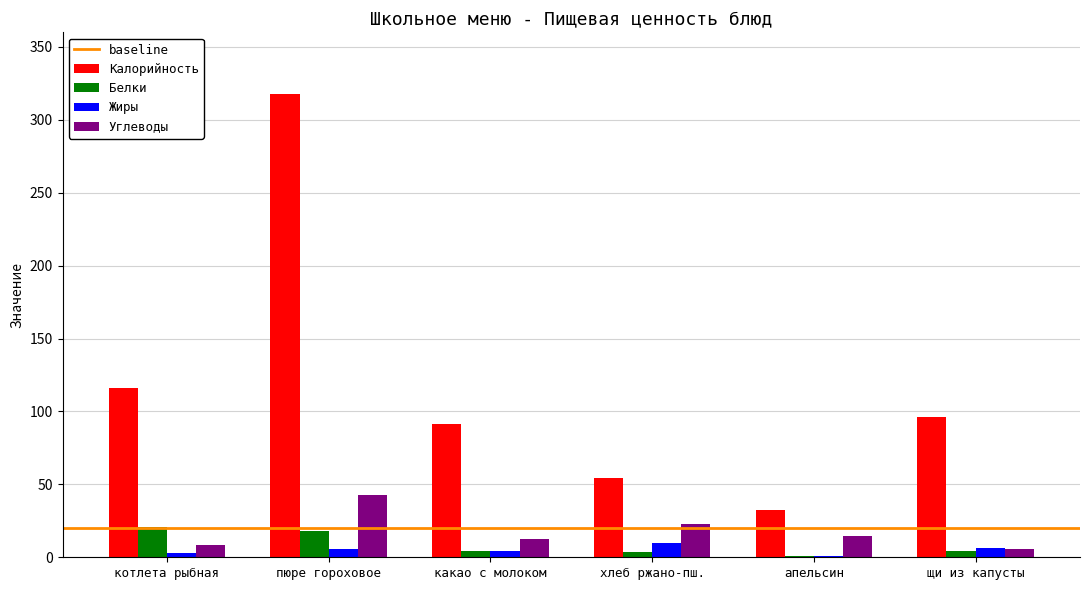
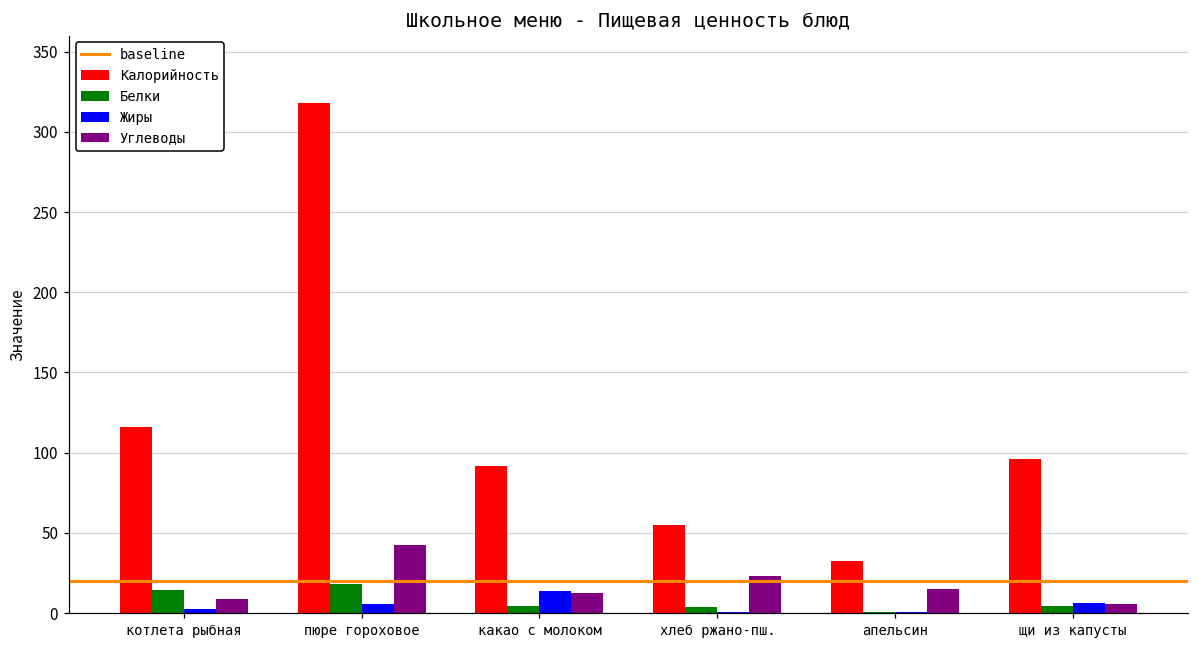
  {
    "Калорийность": {
      "котлета рыбная": 116,
      "пюре гороховое": 318,
      "какао с молоком": 91,
      "хлеб ржано-пш.": 55,
      "апельсин": 32,
      "щи из капусты": 96
    },
    "Белки": {
-     "котлета рыбная": 21,
+     "котлета рыбная": 14,
      "пюре гороховое": 18,
      "какао с молоком": 5,
      "хлеб ржано-пш.": 4,
      "щи из капусты": 5
    },
    "Жиры": {
      "котлета рыбная": 3,
      "пюре гороховое": 6,
-     "какао с молоком": 4,
-     "хлеб ржано-пш.": 10,
+     "какао с молоком": 14,
+     "хлеб ржано-пш.": 1,
      "щи из капусты": 6
    },
    "Углеводы": {
      "котлета рыбная": 9,
      "пюре гороховое": 43,
      "какао с молоком": 13,
      "хлеб ржано-пш.": 23,
      "апельсин": 15,
      "щи из капусты": 6
    }
  }
